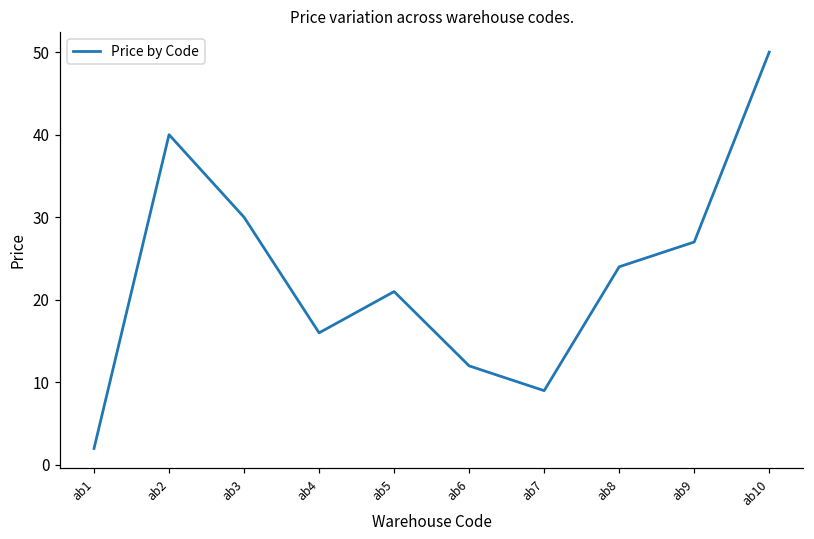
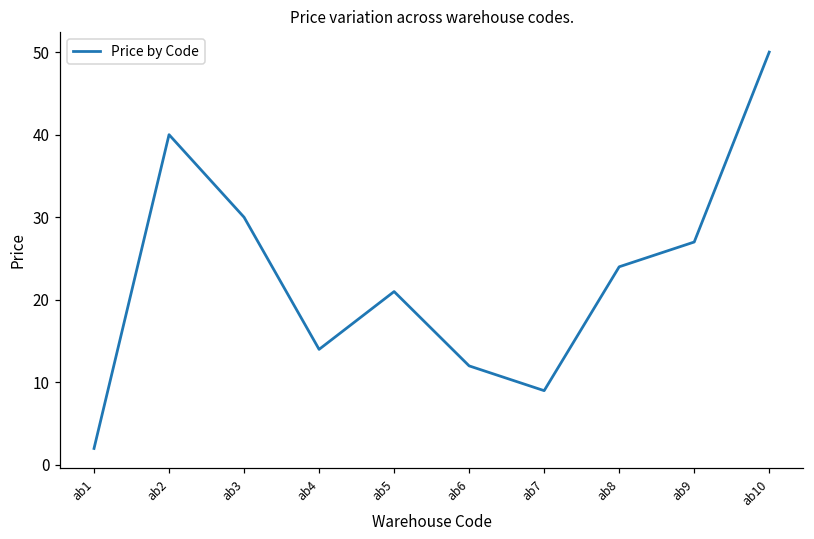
  {
    "ab1": 2,
    "ab2": 40,
    "ab3": 30,
-   "ab4": 16,
+   "ab4": 14,
    "ab5": 21,
    "ab6": 12,
    "ab7": 9,
    "ab8": 24,
    "ab9": 27,
    "ab10": 50
  }
